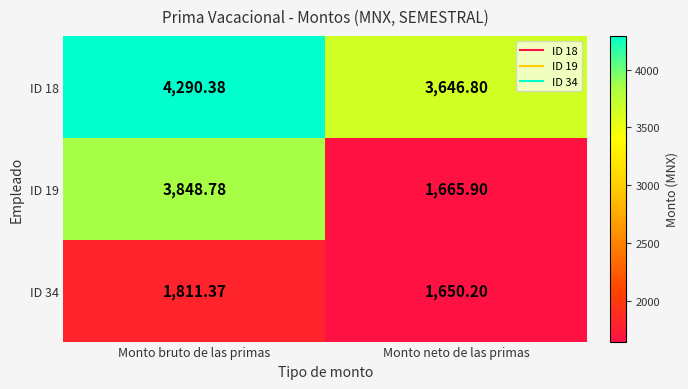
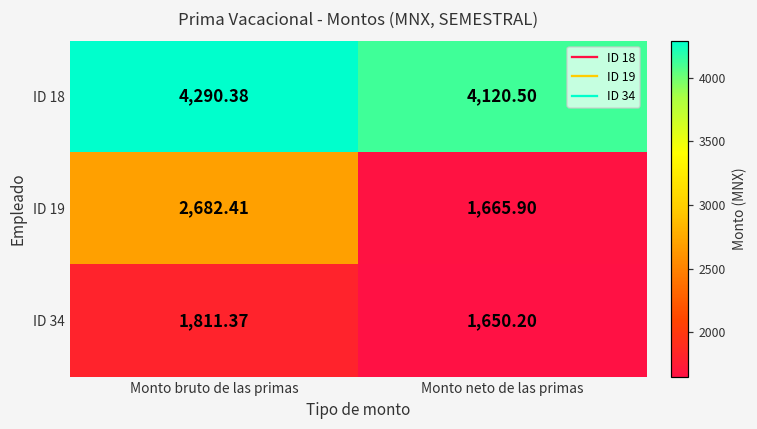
  {
    "ID 18": {
      "Monto bruto de las primas": "4,290.38",
-     "Monto neto de las primas": "3,646.80"
+     "Monto neto de las primas": "4,120.50"
    },
    "ID 19": {
-     "Monto bruto de las primas": "3,848.78",
+     "Monto bruto de las primas": "2,682.41",
      "Monto neto de las primas": "1,665.90"
    },
    "ID 34": {
      "Monto bruto de las primas": "1,811.37",
      "Monto neto de las primas": "1,650.20"
    }
  }
